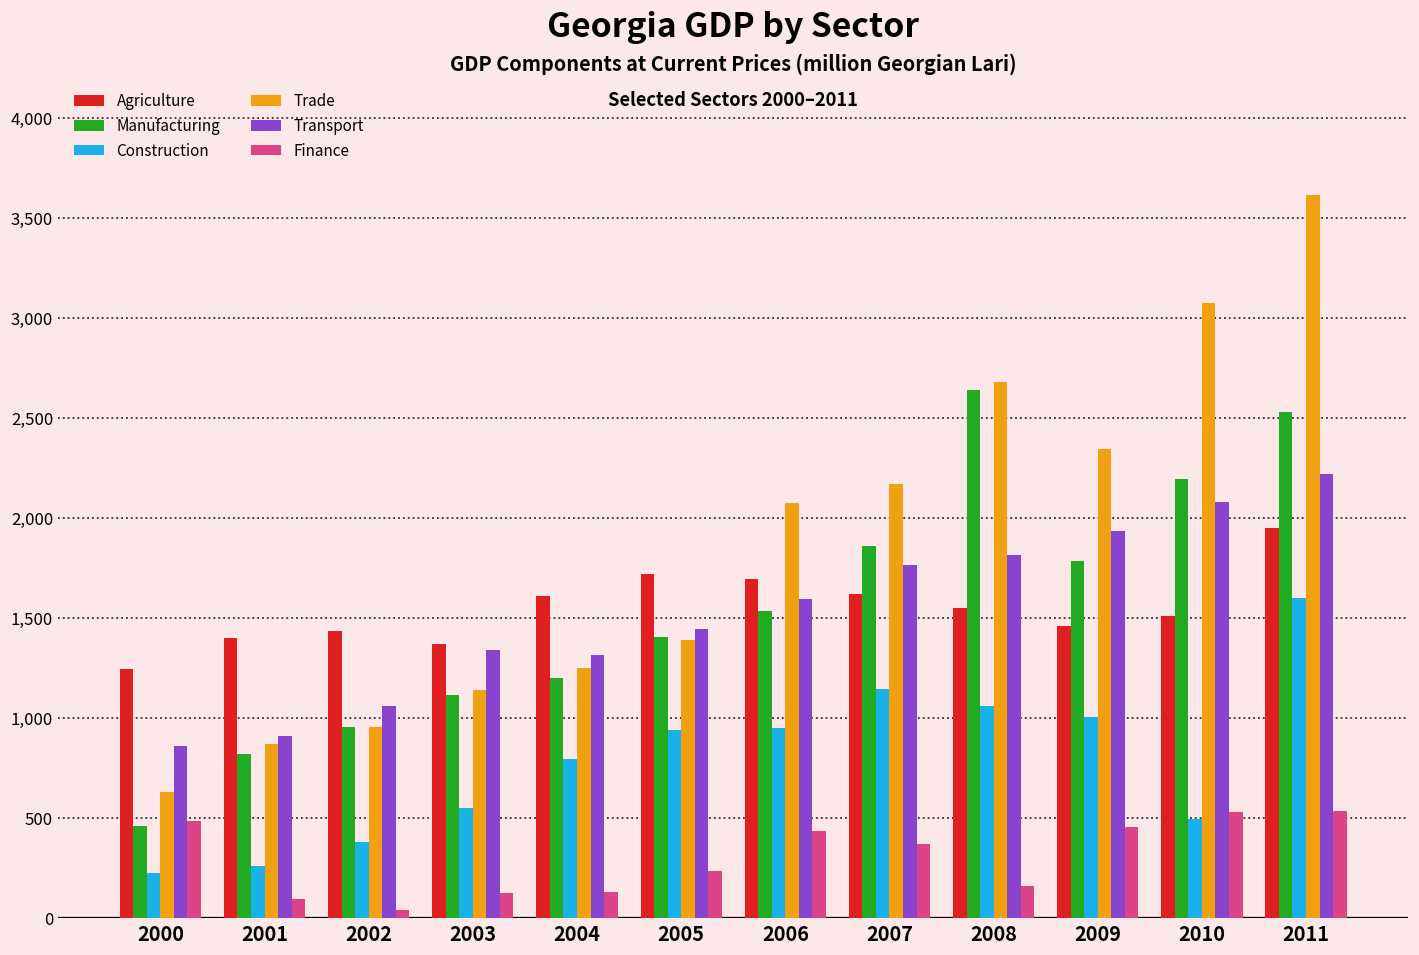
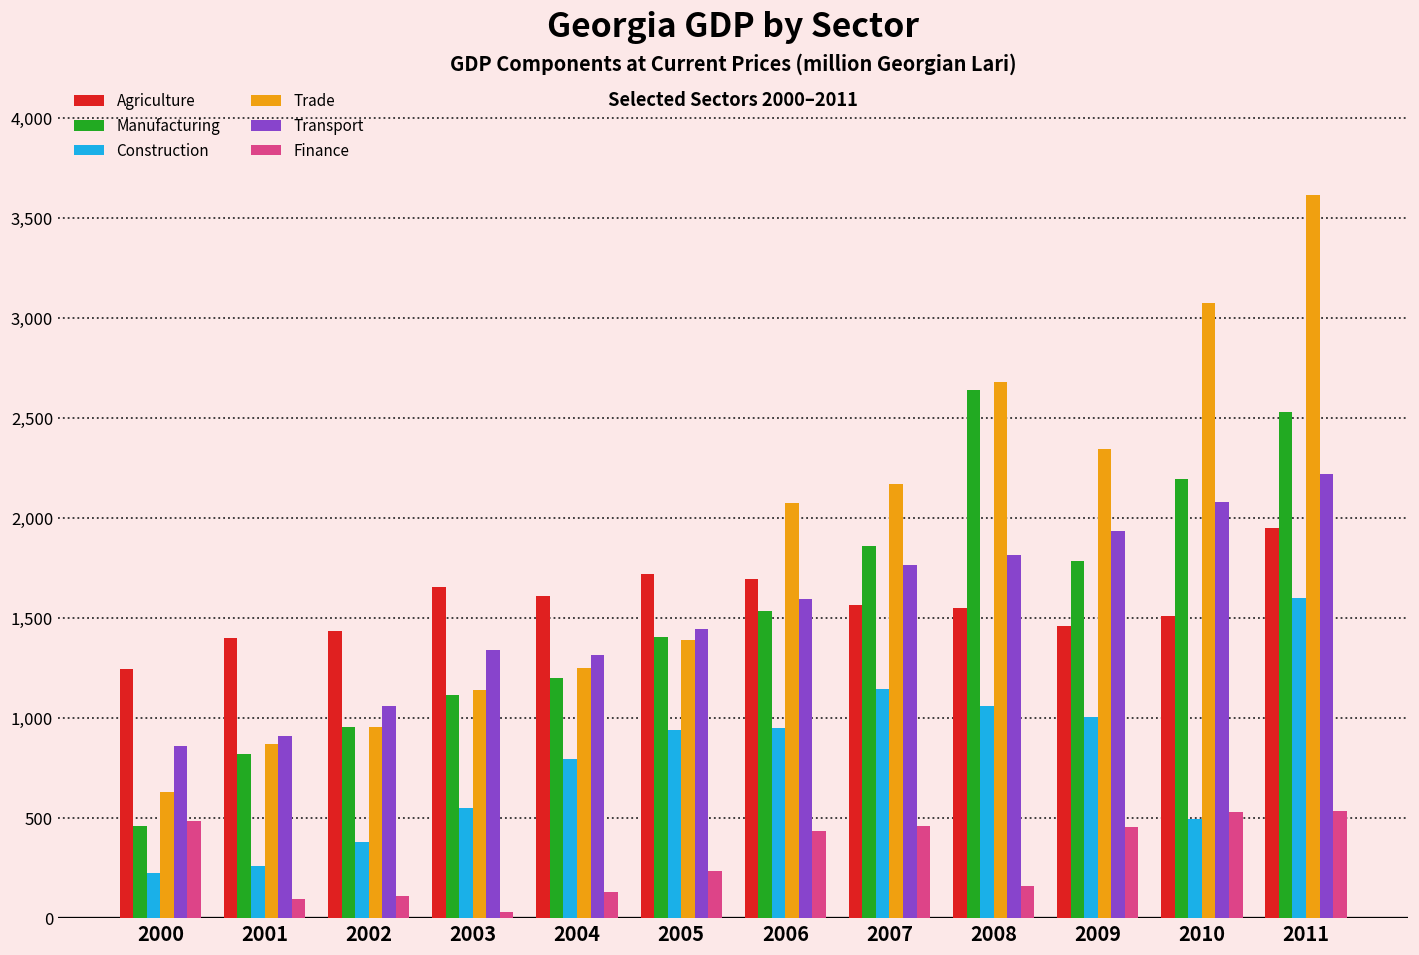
  {
    "Agriculture": {
      "2000": "1,240",
      "2001": "1,400",
      "2002": "1,430",
-     "2003": "1,370",
+     "2003": "1,650",
      "2004": "1,610",
      "2005": "1,720",
      "2006": "1,690",
-     "2007": "1,620",
+     "2007": "1,560",
      "2008": "1,550",
      "2009": "1,460",
      "2010": "1,510",
      "2011": "1,950"
    },
    "Manufacturing": {
      "2000": "460",
      "2001": "820",
      "2002": "950",
      "2003": "1,120",
      "2004": "1,200",
      "2005": "1,410",
      "2006": "1,530",
      "2007": "1,860",
      "2008": "2,640",
      "2009": "1,790",
      "2010": "2,190",
      "2011": "2,530"
    },
    "Construction": {
      "2000": "220",
      "2001": "260",
      "2002": "380",
      "2003": "550",
      "2004": "790",
      "2005": "940",
      "2006": "950",
      "2007": "1,140",
      "2008": "1,060",
      "2009": "1,000",
      "2010": "490",
      "2011": "1,600"
    },
    "Trade": {
      "2000": "630",
      "2001": "870",
      "2002": "960",
      "2003": "1,140",
      "2004": "1,250",
      "2005": "1,390",
      "2006": "2,070",
      "2007": "2,170",
      "2008": "2,680",
      "2009": "2,340",
      "2010": "3,070",
      "2011": "3,610"
    },
    "Transport": {
      "2000": "860",
      "2001": "910",
      "2002": "1,060",
      "2003": "1,340",
      "2004": "1,310",
      "2005": "1,440",
      "2006": "1,590",
      "2007": "1,770",
      "2008": "1,810",
      "2009": "1,930",
      "2010": "2,080",
      "2011": "2,220"
    },
    "Finance": {
      "2000": "480",
      "2001": "90",
-     "2002": "40",
-     "2003": "130",
+     "2002": "110",
+     "2003": "30",
      "2004": "130",
      "2005": "230",
      "2006": "430",
-     "2007": "370",
+     "2007": "460",
      "2008": "160",
      "2009": "450",
      "2010": "530",
      "2011": "540"
    }
  }
